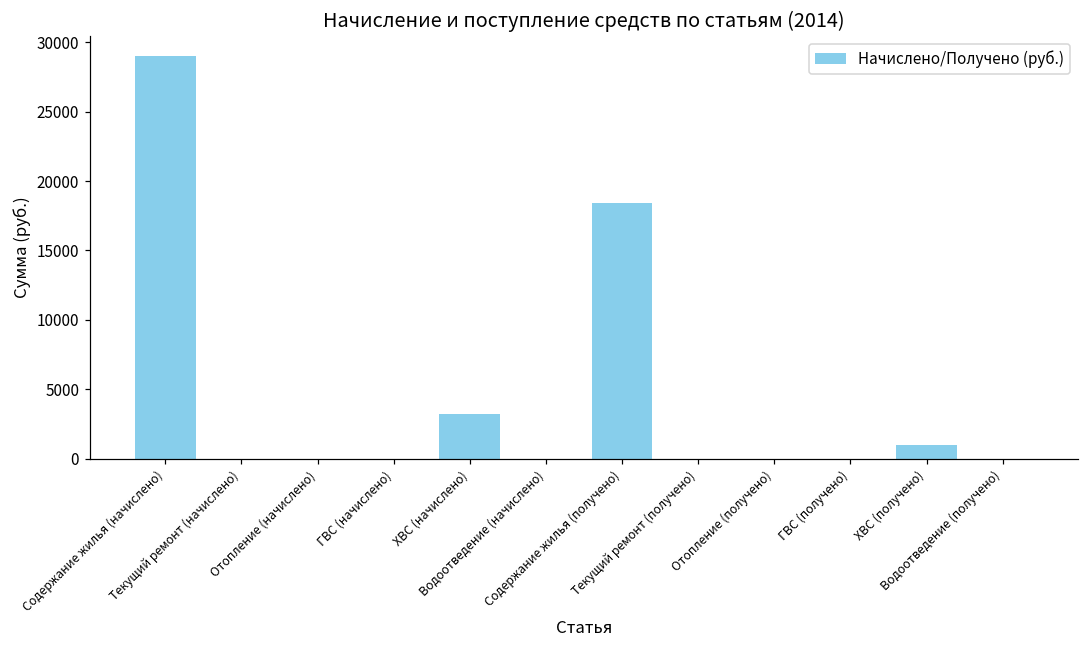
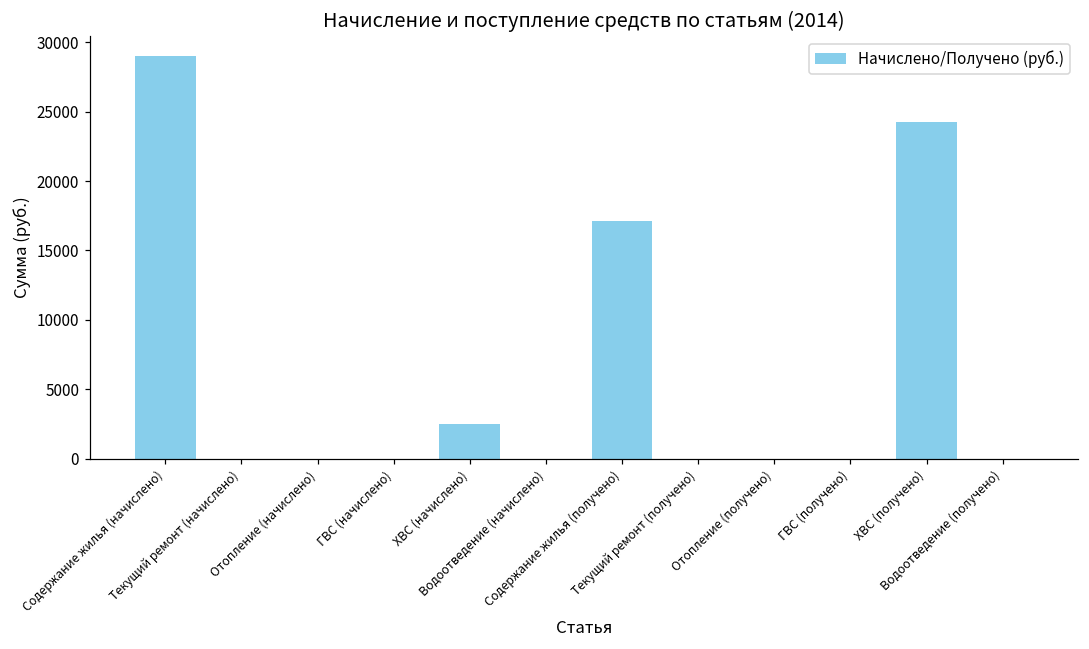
  {
    "Содержание жилья (начислено)": 29000,
    "Текущий ремонт (начислено)": 0,
    "Отопление (начислено)": 0,
    "ГВС (начислено)": 0,
-   "ХВС (начислено)": 3200,
+   "ХВС (начислено)": 2500,
    "Водоотведение (начислено)": 0,
-   "Содержание жилья (получено)": 18400,
+   "Содержание жилья (получено)": 17100,
    "Текущий ремонт (получено)": 0,
    "Отопление (получено)": 0,
    "ГВС (получено)": 0,
-   "ХВС (получено)": 1000,
+   "ХВС (получено)": 24200,
    "Водоотведение (получено)": 0
  }
